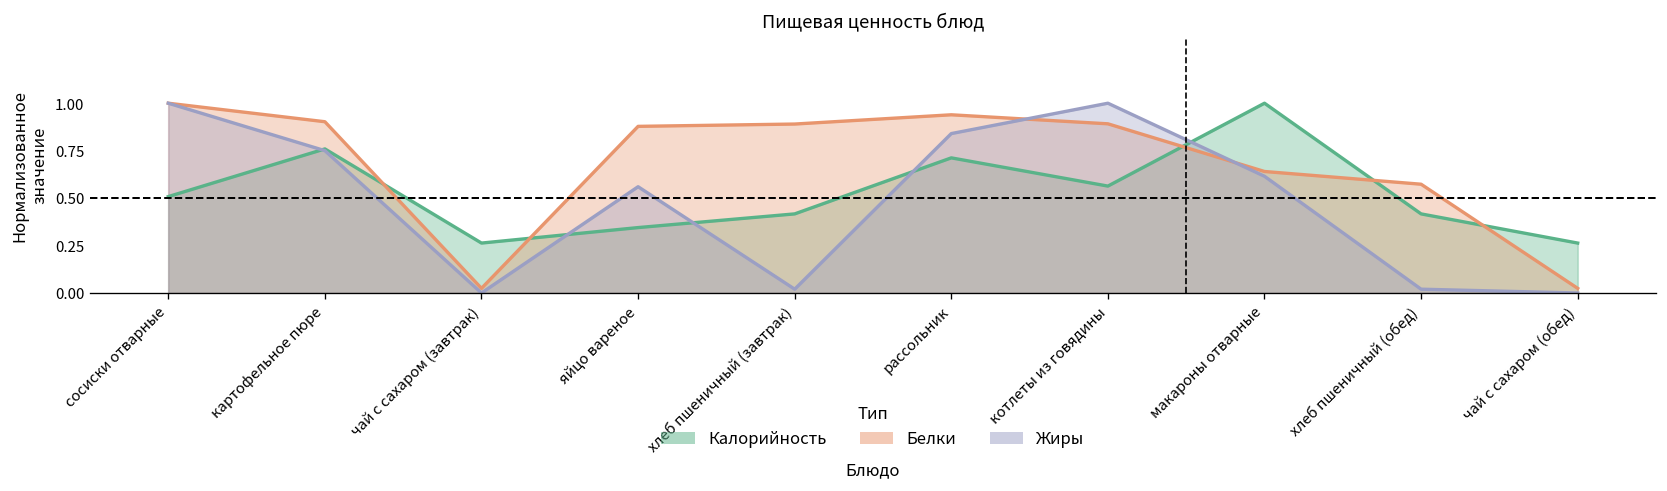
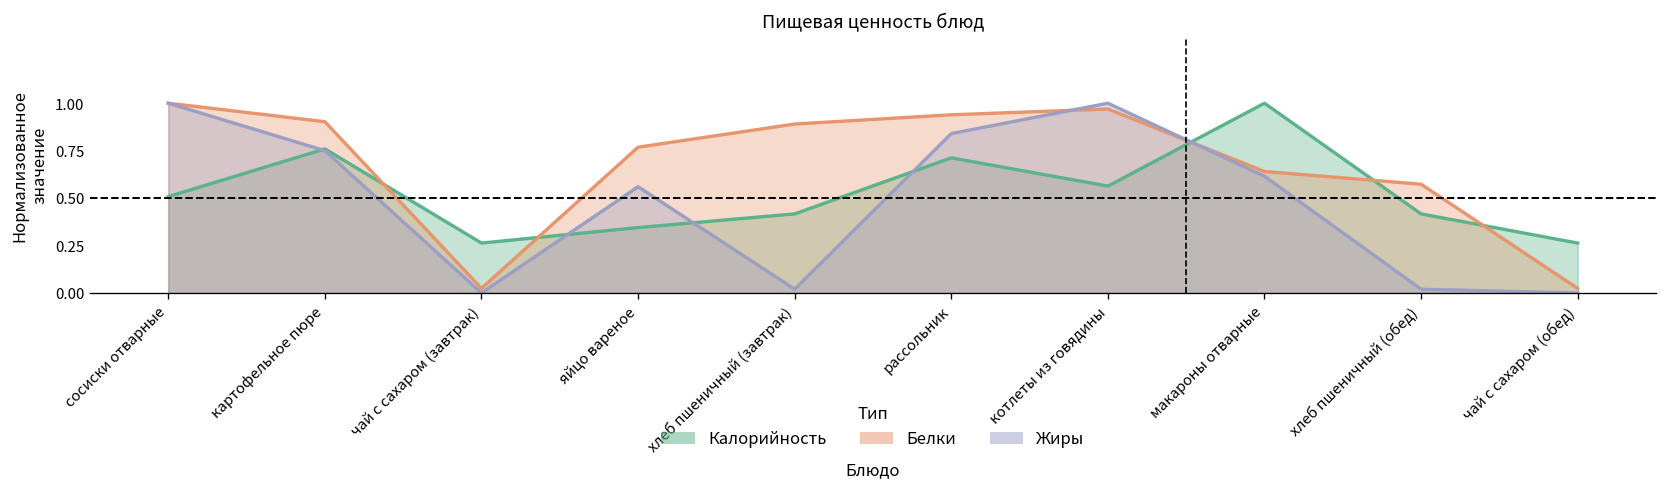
  {
    "Белки": {
      "картофельное пюре": 0.90,
      "чай с сахаром (завтрак)": 0.02,
-     "яйцо вареное": 0.88,
+     "яйцо вареное": 0.77,
      "хлеб пшеничный (завтрак)": 0.89,
      "рассольник": 0.94,
-     "котлеты из говядины": 0.89,
+     "котлеты из говядины": 0.97,
      "макароны отварные": 0.64,
      "хлеб пшеничный (обед)": 0.57,
      "чай с сахаром (обед)": 0.02
    }
  }
